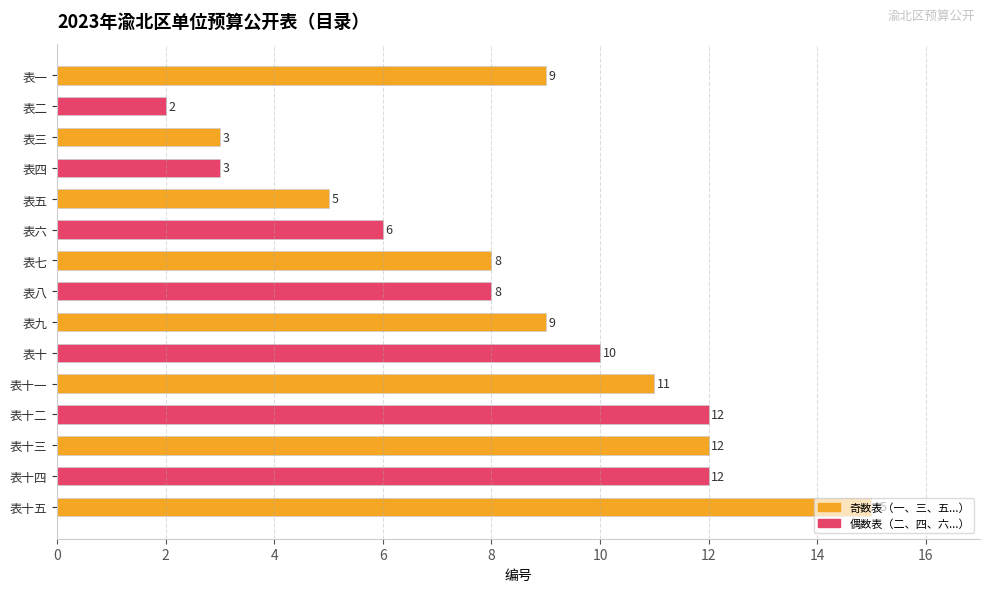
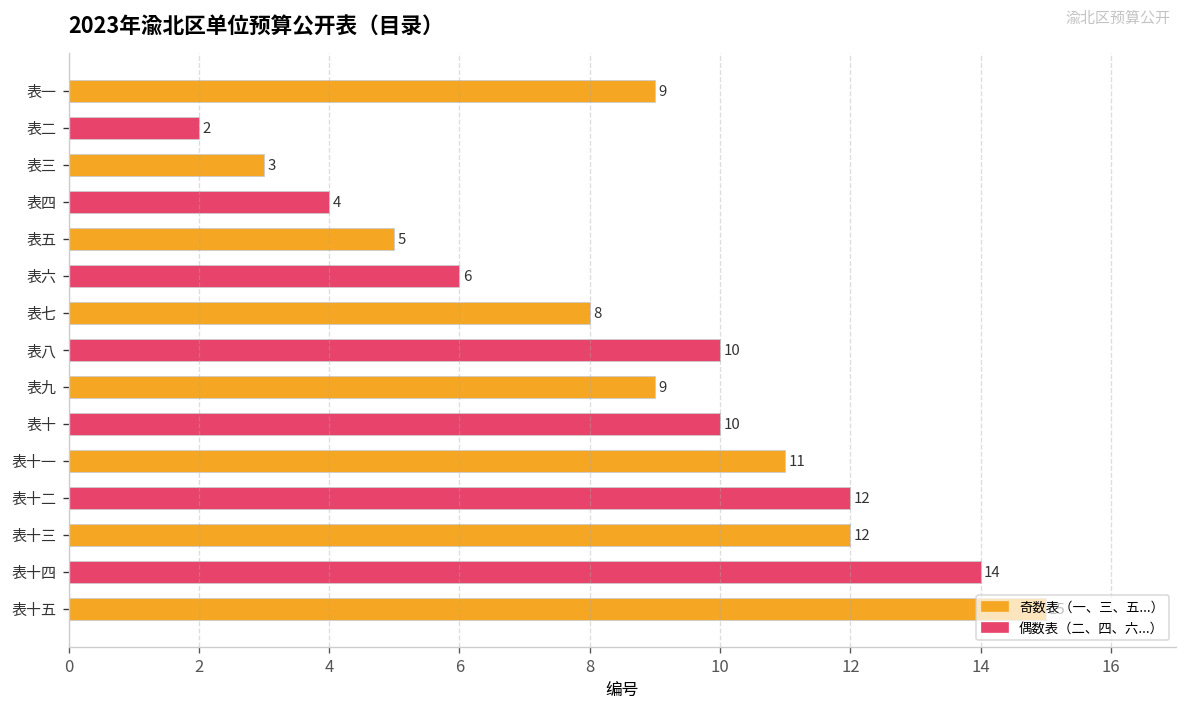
  {
    "表一": 9,
    "表二": 2,
    "表三": 3,
-   "表四": 3,
+   "表四": 4,
    "表五": 5,
    "表六": 6,
    "表七": 8,
-   "表八": 8,
+   "表八": 10,
    "表九": 9,
    "表十": 10,
    "表十一": 11,
    "表十二": 12,
    "表十三": 12,
-   "表十四": 12
+   "表十四": 14
  }
